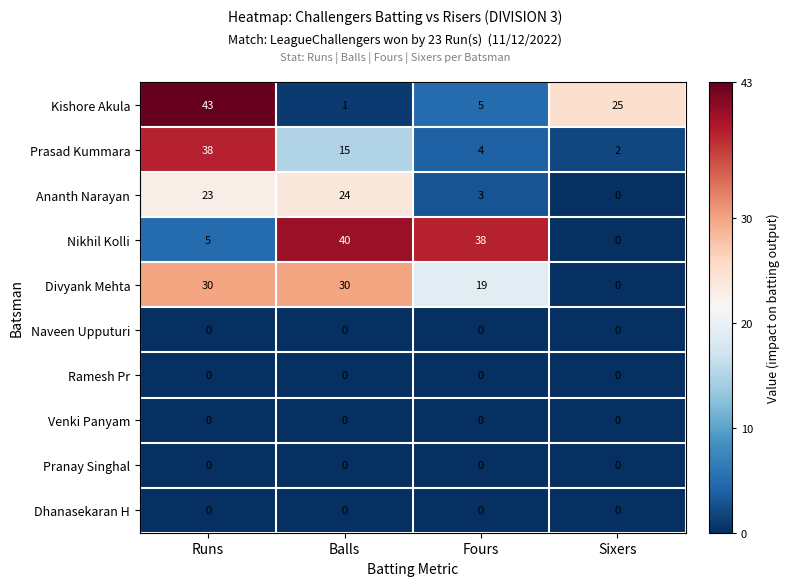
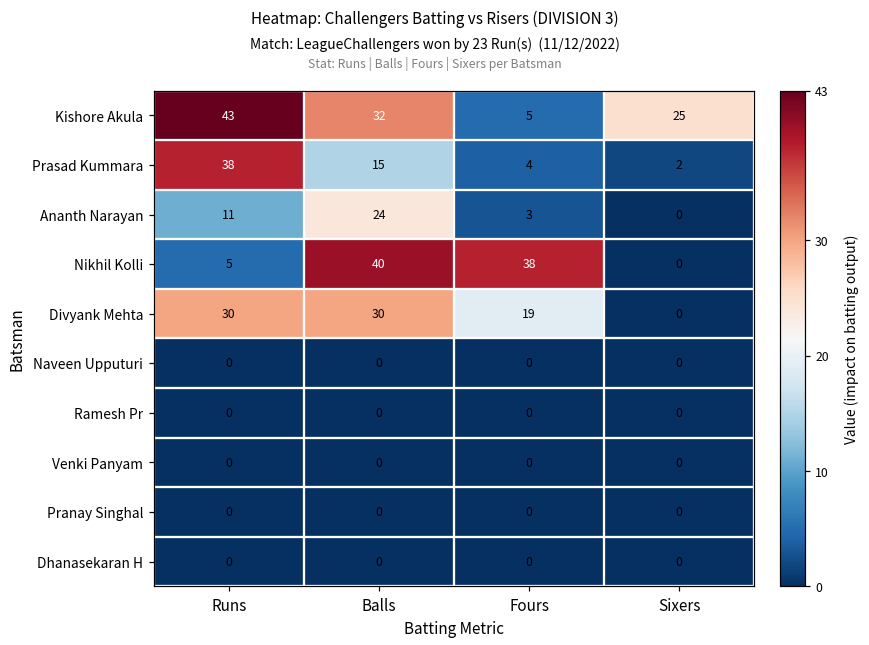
  {
    "Kishore Akula": {
      "Runs": 43,
-     "Balls": 1,
+     "Balls": 32,
      "Fours": 5,
      "Sixers": 25
    },
    "Prasad Kummara": {
      "Runs": 38,
      "Balls": 15,
      "Fours": 4,
      "Sixers": 2
    },
    "Ananth Narayan": {
-     "Runs": 23,
+     "Runs": 11,
      "Balls": 24,
      "Fours": 3,
      "Sixers": 0
    },
    "Nikhil Kolli": {
      "Runs": 5,
      "Balls": 40,
      "Fours": 38,
      "Sixers": 0
    },
    "Divyank Mehta": {
      "Runs": 30,
      "Balls": 30,
      "Fours": 19,
      "Sixers": 0
    },
    "Naveen Upputuri": {
      "Runs": 0,
      "Balls": 0,
      "Fours": 0,
      "Sixers": 0
    },
    "Ramesh Pr": {
      "Runs": 0,
      "Balls": 0,
      "Fours": 0,
      "Sixers": 0
    },
    "Venki Panyam": {
      "Runs": 0,
      "Balls": 0,
      "Fours": 0,
      "Sixers": 0
    },
    "Pranay Singhal": {
      "Runs": 0,
      "Balls": 0,
      "Fours": 0,
      "Sixers": 0
    },
    "Dhanasekaran H": {
      "Runs": 0,
      "Balls": 0,
      "Fours": 0,
      "Sixers": 0
    }
  }
